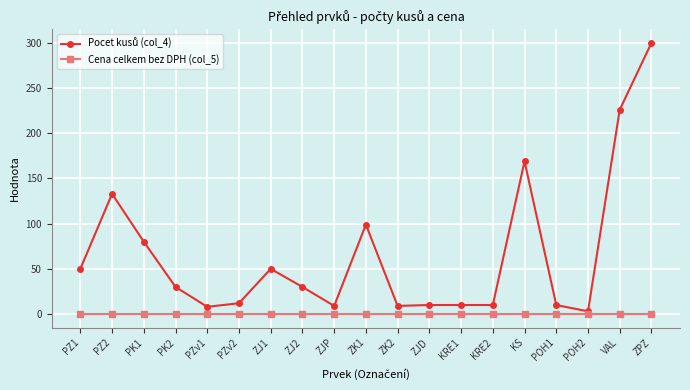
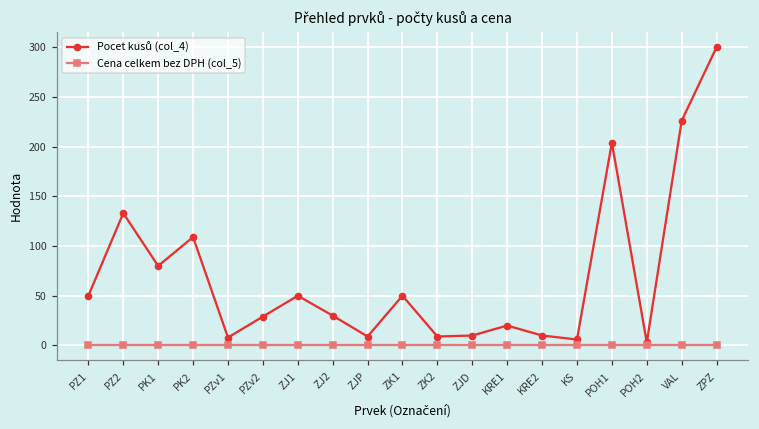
  {
    "Pocet kusů (col_4)": {
      "PZ1": 50,
      "PZ2": 130,
      "PK1": 80,
-     "PK2": 30,
+     "PK2": 110,
      "PZv1": 10,
-     "PZv2": 10,
+     "PZv2": 30,
      "ZJ1": 50,
      "ZJ2": 30,
      "ZJP": 10,
-     "ZK1": 100,
+     "ZK1": 50,
      "ZK2": 10,
      "ZJD": 10,
-     "KRE1": 10,
+     "KRE1": 20,
      "KRE2": 10,
-     "KS": 170,
-     "POH1": 10,
+     "KS": 10,
+     "POH1": 200,
      "POH2": 0,
      "VAL": 230,
      "ZPZ": 300
    },
    "Cena celkem bez DPH (col_5)": {
      "PZ1": 0,
      "PZ2": 0,
      "PK1": 0,
      "PK2": 0,
      "PZv1": 0,
      "PZv2": 0,
      "ZJ1": 0,
      "ZJ2": 0,
      "ZJP": 0,
      "ZK1": 0,
      "ZK2": 0,
      "ZJD": 0,
      "KRE1": 0,
      "KRE2": 0,
      "KS": 0,
      "POH1": 0,
      "POH2": 0,
      "VAL": 0,
      "ZPZ": 0
    }
  }
